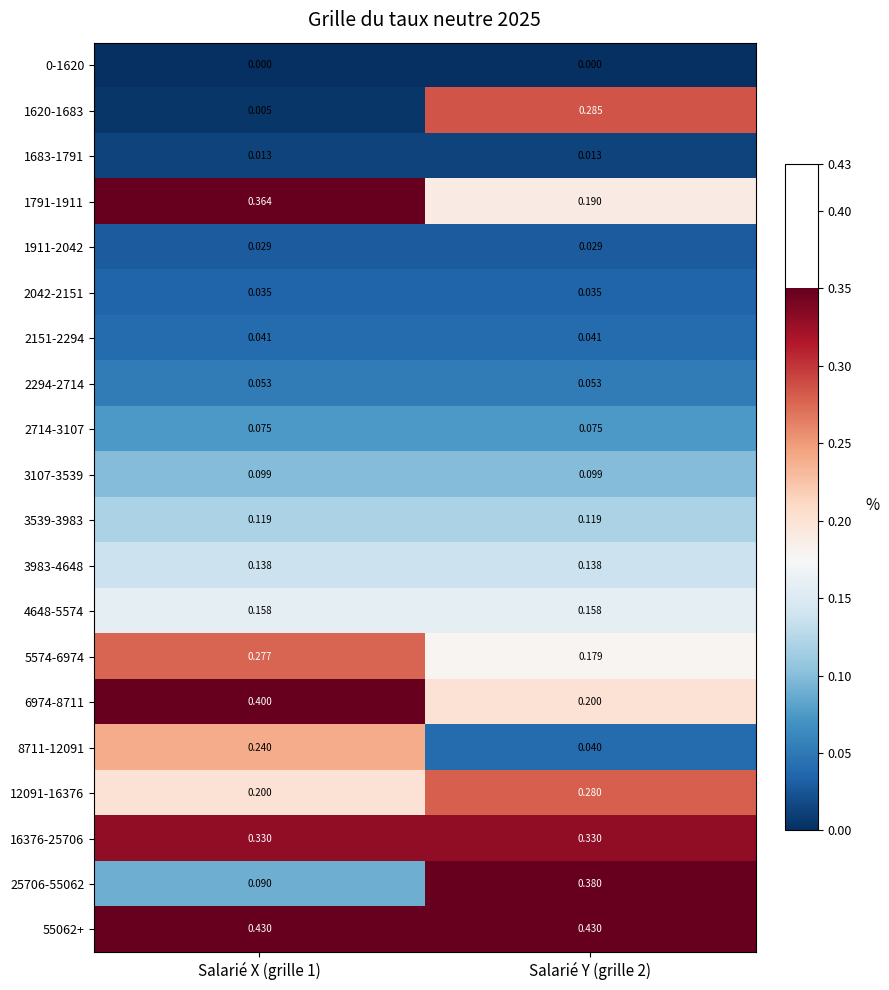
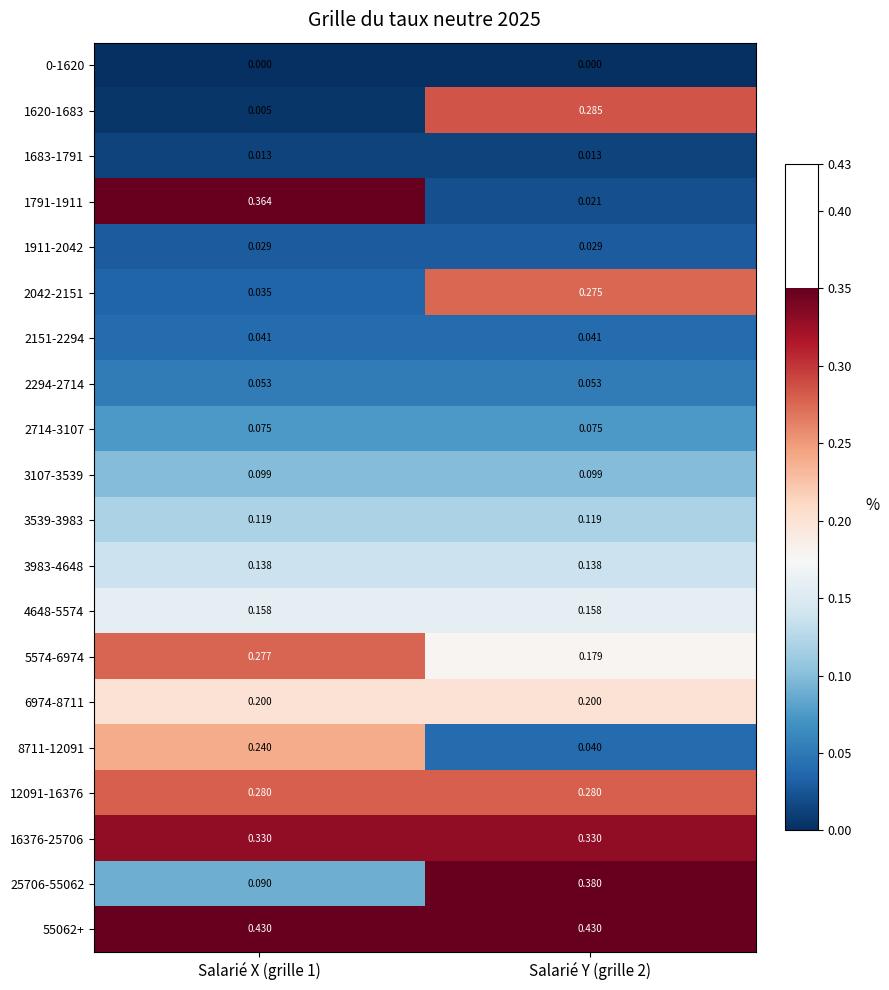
  {
    "0-1620": {
      "Salarié X (grille 1)": 0.000,
      "Salarié Y (grille 2)": 0.000
    },
    "1620-1683": {
      "Salarié X (grille 1)": 0.005,
      "Salarié Y (grille 2)": 0.285
    },
    "1683-1791": {
      "Salarié X (grille 1)": 0.013,
      "Salarié Y (grille 2)": 0.013
    },
    "1791-1911": {
      "Salarié X (grille 1)": 0.364,
-     "Salarié Y (grille 2)": 0.190
+     "Salarié Y (grille 2)": 0.021
    },
    "1911-2042": {
      "Salarié X (grille 1)": 0.029,
      "Salarié Y (grille 2)": 0.029
    },
    "2042-2151": {
      "Salarié X (grille 1)": 0.035,
-     "Salarié Y (grille 2)": 0.035
+     "Salarié Y (grille 2)": 0.275
    },
    "2151-2294": {
      "Salarié X (grille 1)": 0.041,
      "Salarié Y (grille 2)": 0.041
    },
    "2294-2714": {
      "Salarié X (grille 1)": 0.053,
      "Salarié Y (grille 2)": 0.053
    },
    "2714-3107": {
      "Salarié X (grille 1)": 0.075,
      "Salarié Y (grille 2)": 0.075
    },
    "3107-3539": {
      "Salarié X (grille 1)": 0.099,
      "Salarié Y (grille 2)": 0.099
    },
    "3539-3983": {
      "Salarié X (grille 1)": 0.119,
      "Salarié Y (grille 2)": 0.119
    },
    "3983-4648": {
      "Salarié X (grille 1)": 0.138,
      "Salarié Y (grille 2)": 0.138
    },
    "4648-5574": {
      "Salarié X (grille 1)": 0.158,
      "Salarié Y (grille 2)": 0.158
    },
    "5574-6974": {
      "Salarié X (grille 1)": 0.277,
      "Salarié Y (grille 2)": 0.179
    },
    "6974-8711": {
-     "Salarié X (grille 1)": 0.400,
+     "Salarié X (grille 1)": 0.200,
      "Salarié Y (grille 2)": 0.200
    },
    "8711-12091": {
      "Salarié X (grille 1)": 0.240,
      "Salarié Y (grille 2)": 0.040
    },
    "12091-16376": {
-     "Salarié X (grille 1)": 0.200,
+     "Salarié X (grille 1)": 0.280,
      "Salarié Y (grille 2)": 0.280
    },
    "16376-25706": {
      "Salarié X (grille 1)": 0.330,
      "Salarié Y (grille 2)": 0.330
    },
    "25706-55062": {
      "Salarié X (grille 1)": 0.090,
      "Salarié Y (grille 2)": 0.380
    },
    "55062+": {
      "Salarié X (grille 1)": 0.430,
      "Salarié Y (grille 2)": 0.430
    }
  }
